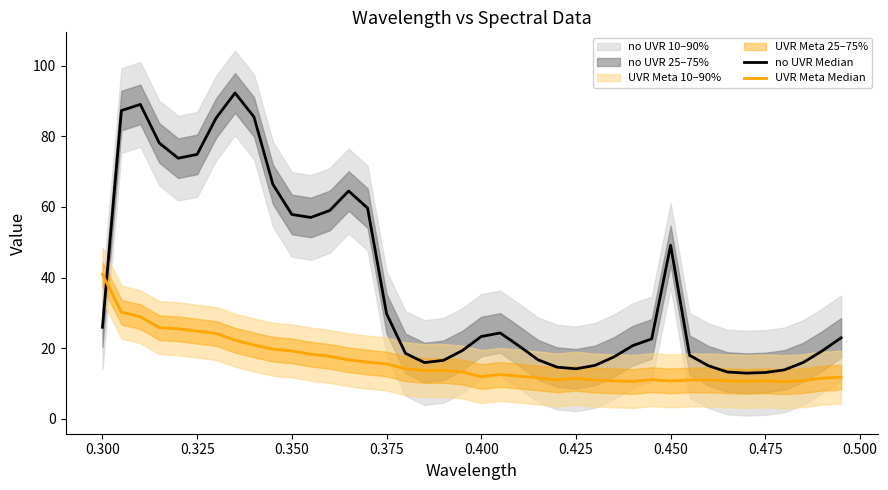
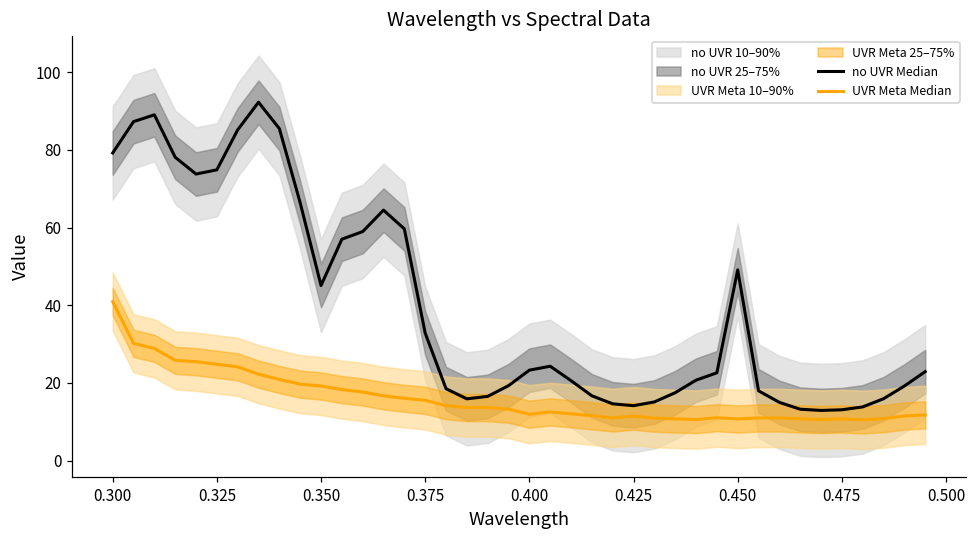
  {
    "no UVR Median": {
-     "0.300": 26,
+     "0.300": 79,
      "0.325": 75,
-     "0.350": 58,
-     "0.375": 30,
+     "0.350": 45,
+     "0.375": 33,
      "0.400": 23,
      "0.425": 14,
      "0.450": 49,
      "0.475": 13
    }
  }
